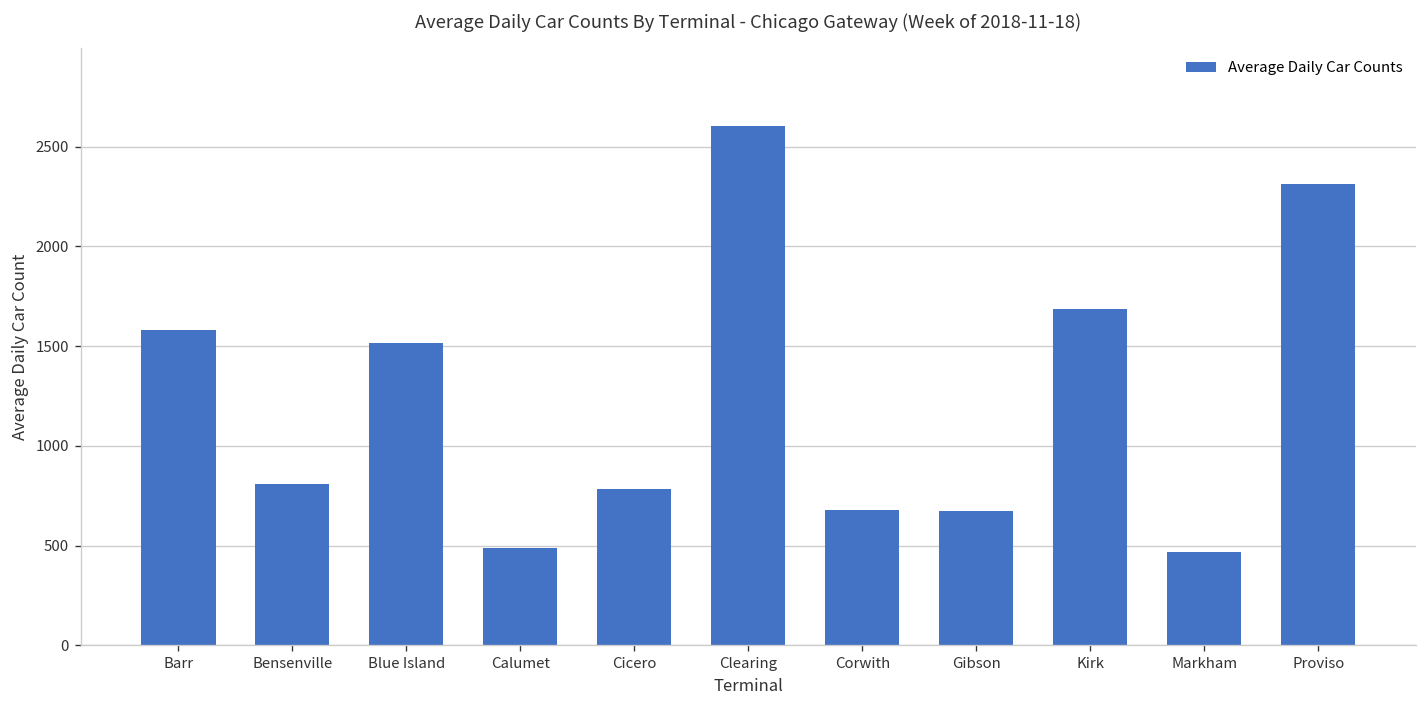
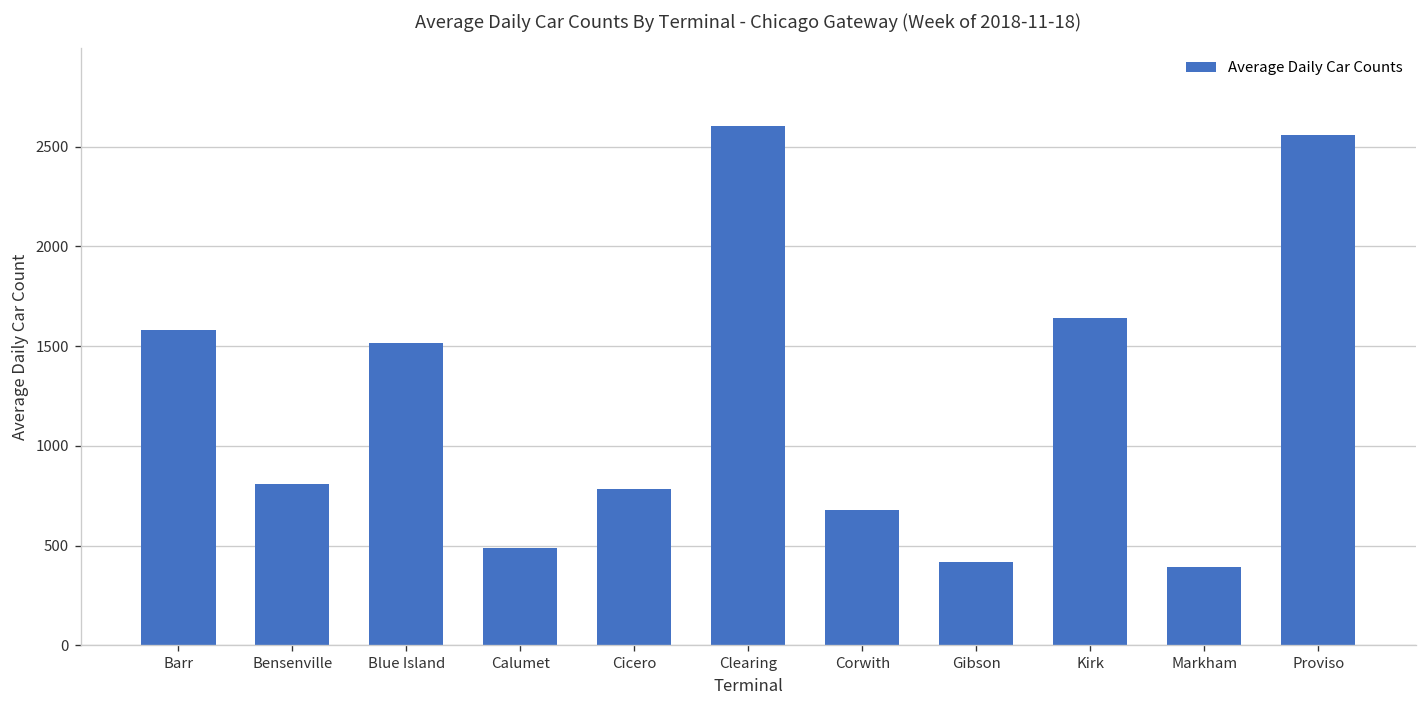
  {
    "Barr": 1580,
    "Bensenville": 810,
    "Blue Island": 1520,
    "Calumet": 490,
    "Cicero": 780,
    "Clearing": 2600,
    "Corwith": 680,
-   "Gibson": 670,
-   "Kirk": 1690,
-   "Markham": 470,
-   "Proviso": 2310
+   "Gibson": 420,
+   "Kirk": 1640,
+   "Markham": 390,
+   "Proviso": 2560
  }
